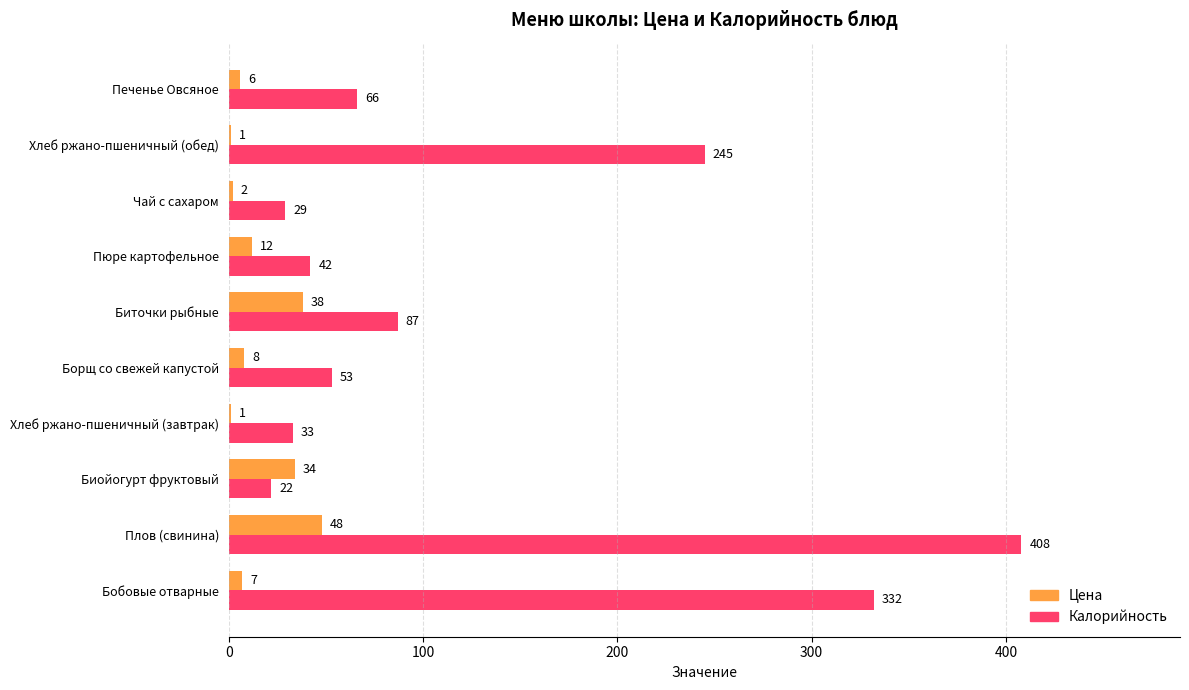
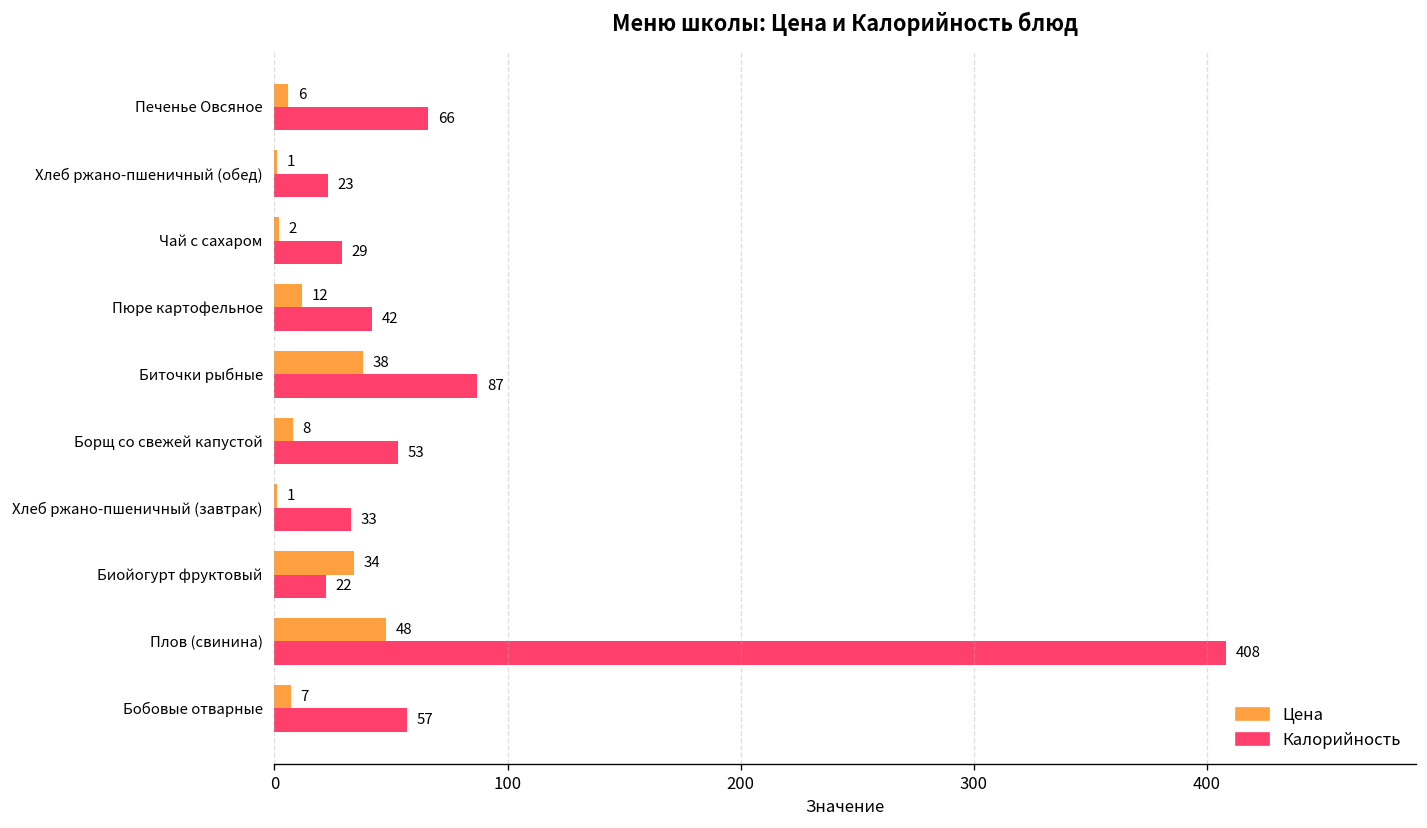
  {
    "Цена": {
      "Печенье Овсяное": 6,
      "Хлеб ржано-пшеничный (обед)": 1,
      "Чай с сахаром": 2,
      "Пюре картофельное": 12,
      "Биточки рыбные": 38,
      "Борщ со свежей капустой": 8,
      "Хлеб ржано-пшеничный (завтрак)": 1,
      "Биойогурт фруктовый": 34,
      "Плов (свинина)": 48,
      "Бобовые отварные": 7
    },
    "Калорийность": {
      "Печенье Овсяное": 66,
-     "Хлеб ржано-пшеничный (обед)": 245,
+     "Хлеб ржано-пшеничный (обед)": 23,
      "Чай с сахаром": 29,
      "Пюре картофельное": 42,
      "Биточки рыбные": 87,
      "Борщ со свежей капустой": 53,
      "Хлеб ржано-пшеничный (завтрак)": 33,
      "Биойогурт фруктовый": 22,
      "Плов (свинина)": 408,
-     "Бобовые отварные": 332
+     "Бобовые отварные": 57
    }
  }
